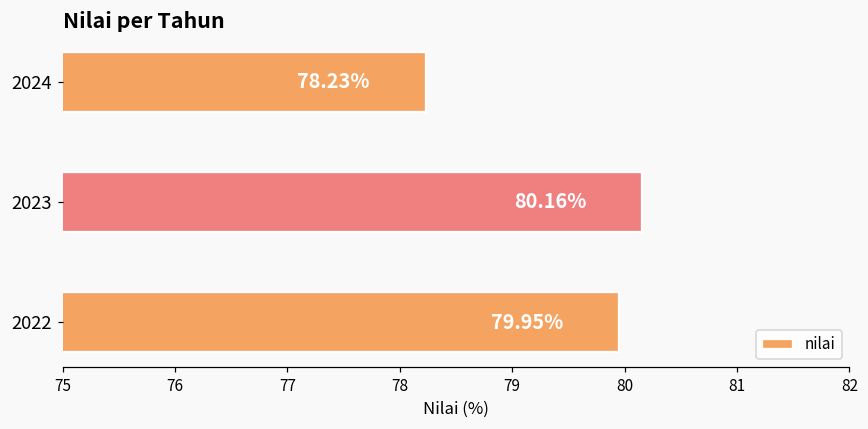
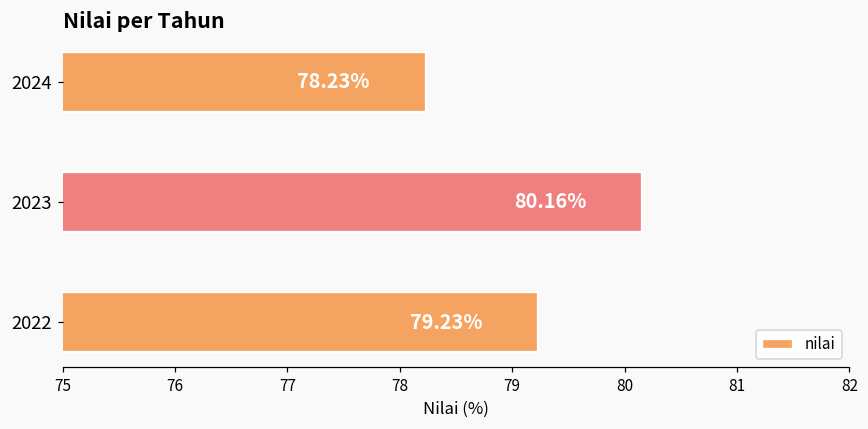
  {
    "2024": "78.23%",
    "2023": "80.16%",
-   "2022": "79.95%"
+   "2022": "79.23%"
  }
